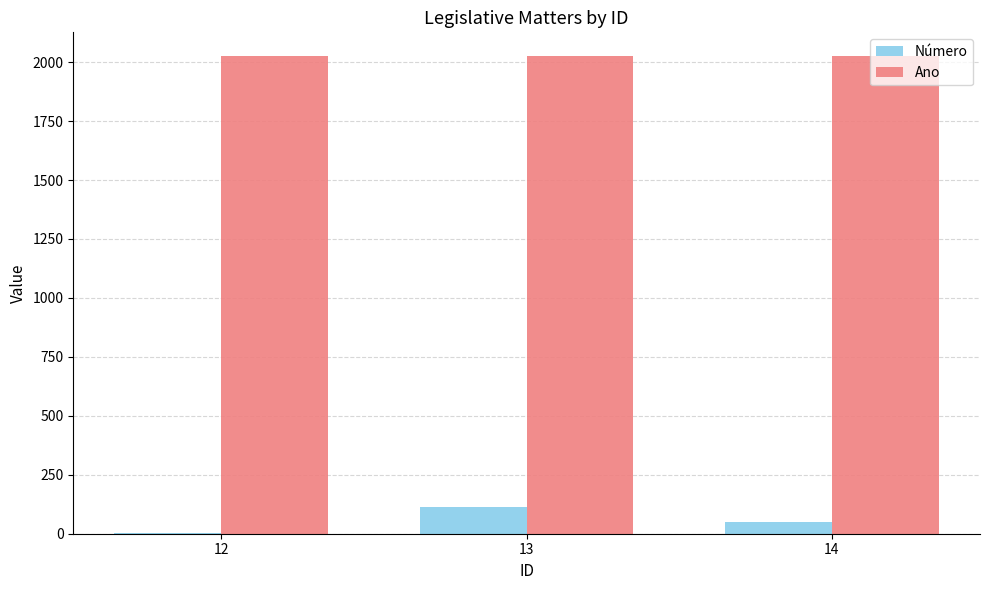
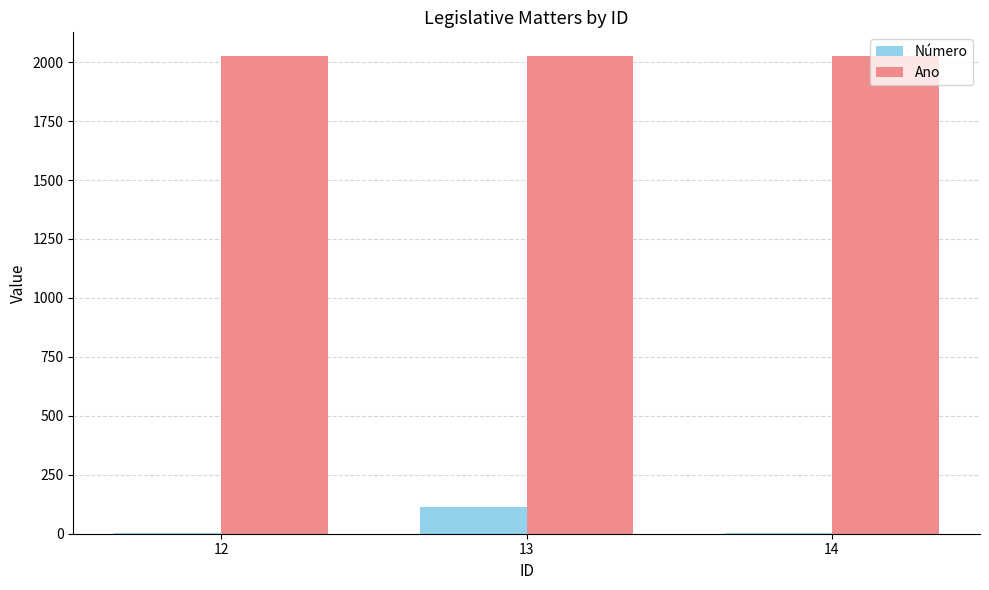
  {
    "Número": {
      "13": 110,
-     "14": 50
+     "14": 0
    },
    "Ano": {
      "12": 2030,
      "13": 2030
    }
  }
